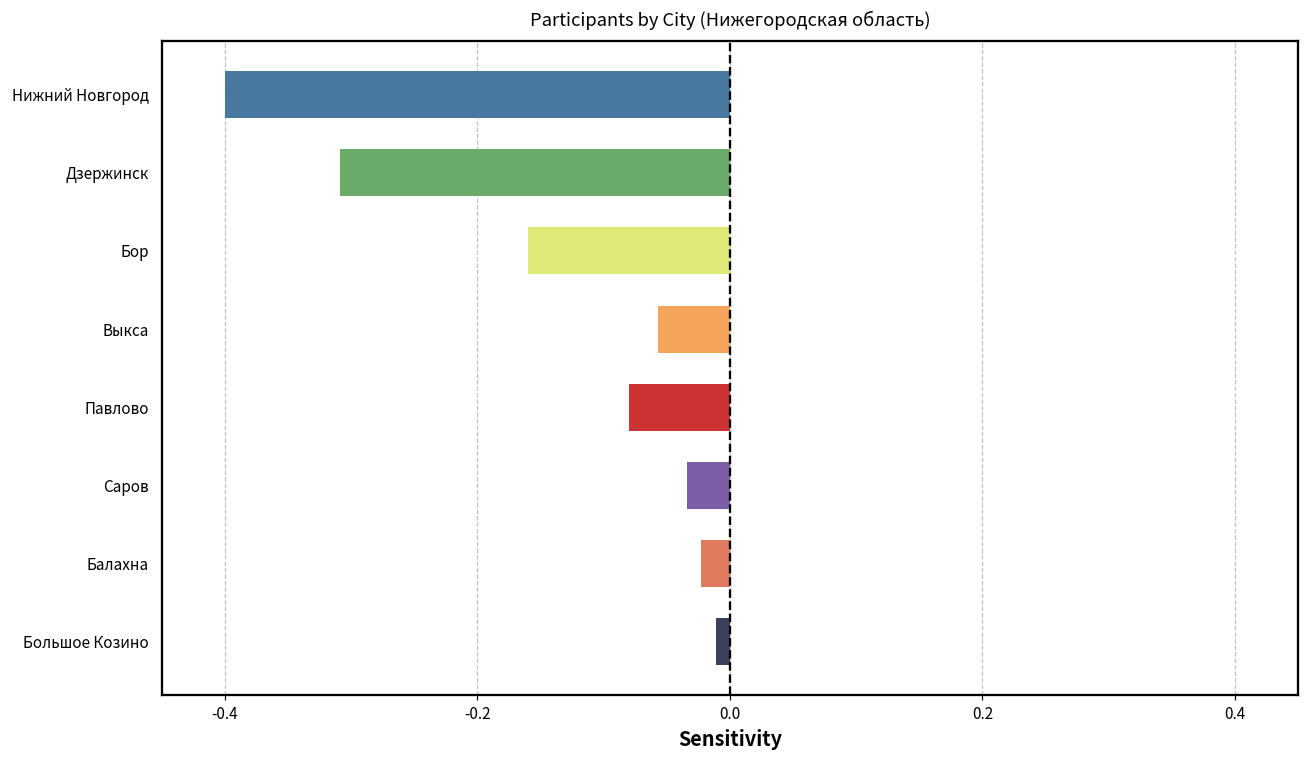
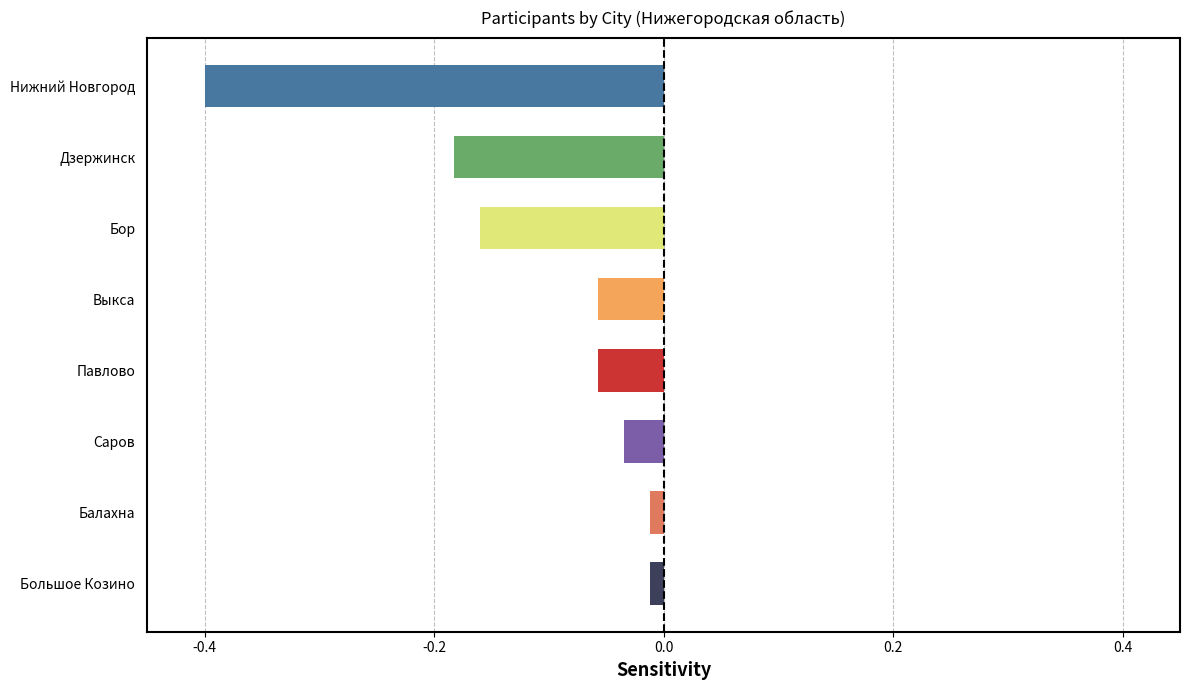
  {
    "Нижний Новгород": -0.400,
-   "Дзержинск": -0.309,
+   "Дзержинск": -0.183,
    "Бор": -0.160,
    "Выкса": -0.057,
-   "Павлово": -0.080,
+   "Павлово": -0.057,
    "Саров": -0.034,
-   "Балахна": -0.023,
+   "Балахна": -0.011,
    "Большое Козино": -0.011
  }
